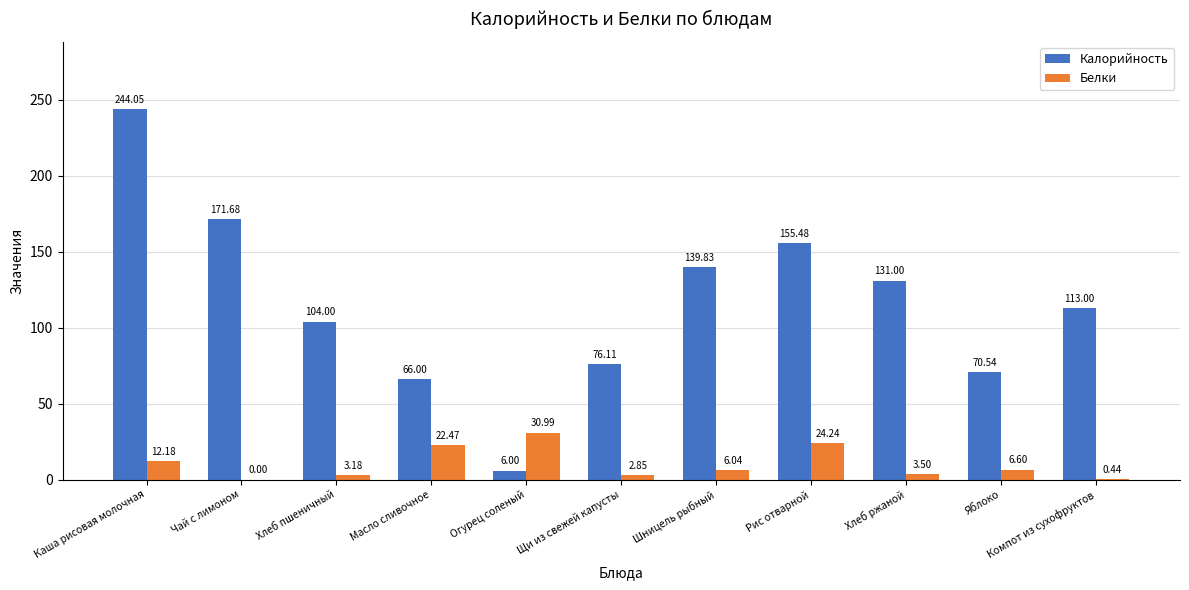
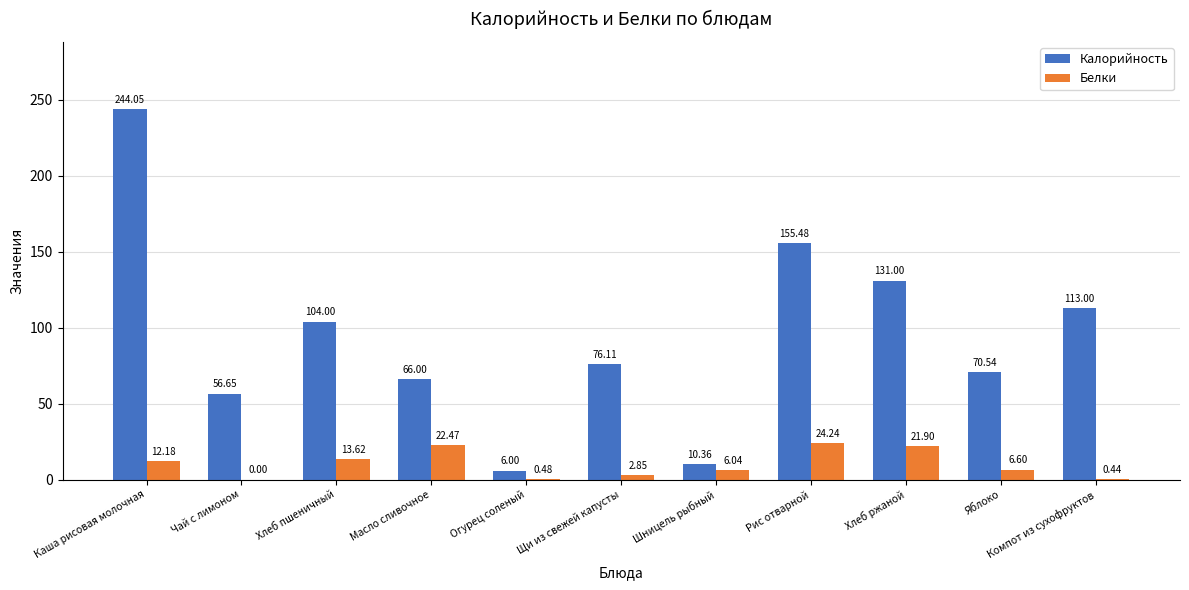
  {
    "Калорийность": {
      "Каша рисовая молочная": 244.05,
-     "Чай с лимоном": 171.68,
+     "Чай с лимоном": 56.65,
      "Хлеб пшеничный": 104.00,
      "Масло сливочное": 66.00,
      "Огурец соленый": 6.00,
      "Щи из свежей капусты": 76.11,
-     "Шницель рыбный": 139.83,
+     "Шницель рыбный": 10.36,
      "Рис отварной": 155.48,
      "Хлеб ржаной": 131.00,
      "Яблоко": 70.54,
      "Компот из сухофруктов": 113.00
    },
    "Белки": {
      "Каша рисовая молочная": 12.18,
      "Чай с лимоном": 0.00,
-     "Хлеб пшеничный": 3.18,
+     "Хлеб пшеничный": 13.62,
      "Масло сливочное": 22.47,
-     "Огурец соленый": 30.99,
+     "Огурец соленый": 0.48,
      "Щи из свежей капусты": 2.85,
      "Шницель рыбный": 6.04,
      "Рис отварной": 24.24,
-     "Хлеб ржаной": 3.50,
+     "Хлеб ржаной": 21.90,
      "Яблоко": 6.60,
      "Компот из сухофруктов": 0.44
    }
  }
